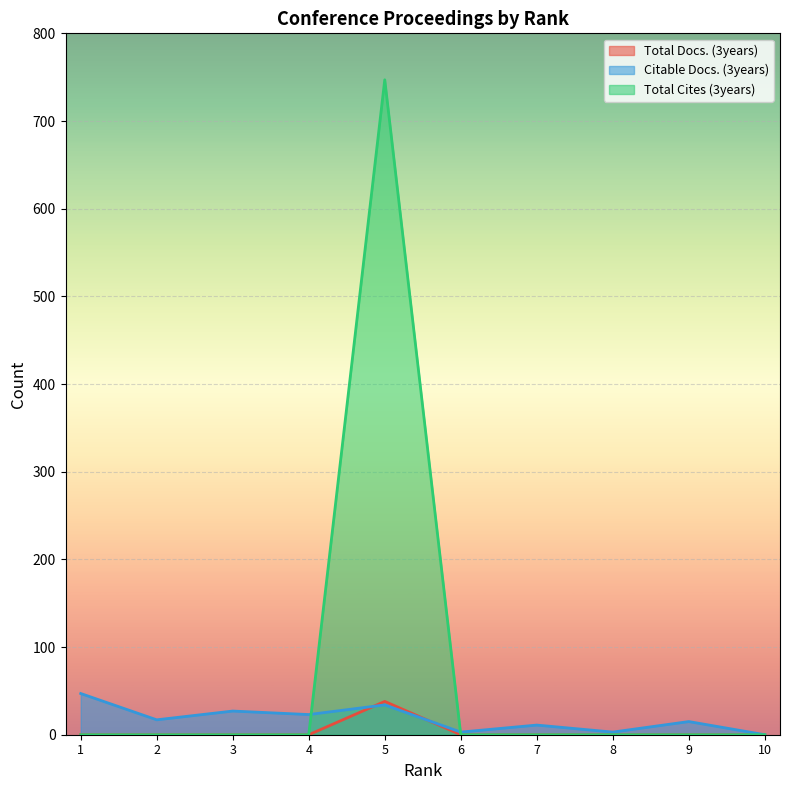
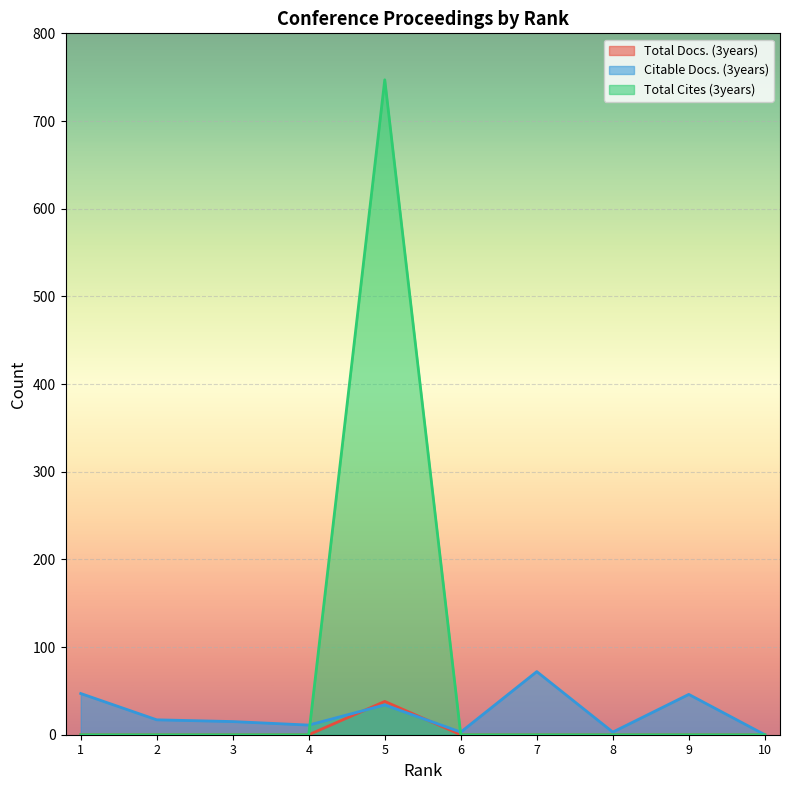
  {
    "Total Docs. (3years)": {
      "5": 40
    },
    "Citable Docs. (3years)": {
      "1": 50,
      "2": 20,
-     "3": 30,
-     "4": 20,
+     "3": 20,
+     "4": 10,
      "5": 30,
      "6": 0,
-     "7": 10,
+     "7": 70,
      "8": 0,
-     "9": 20
+     "9": 50
    },
    "Total Cites (3years)": {
      "5": 750
    }
  }
